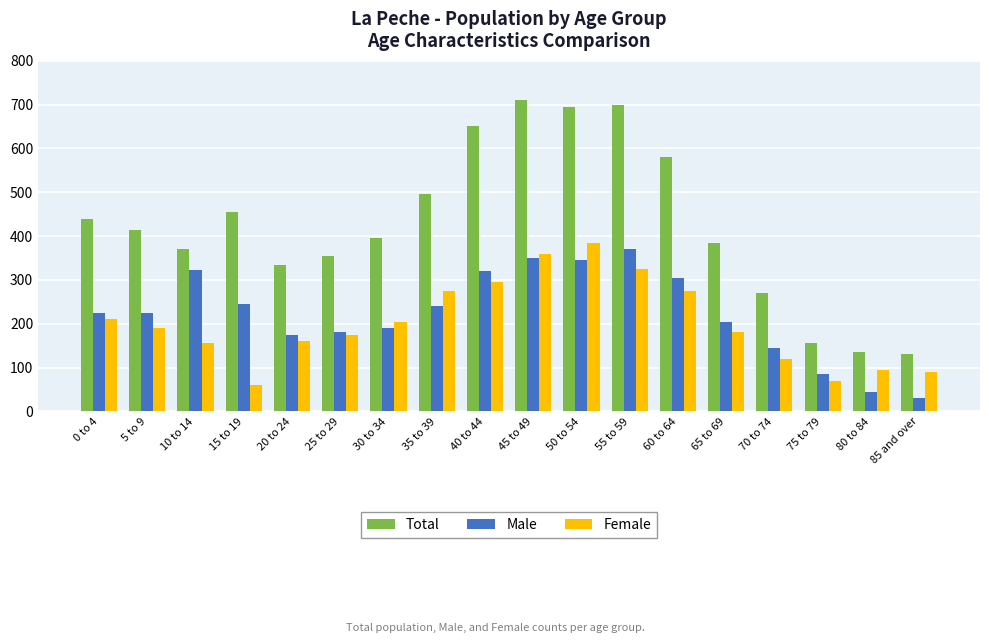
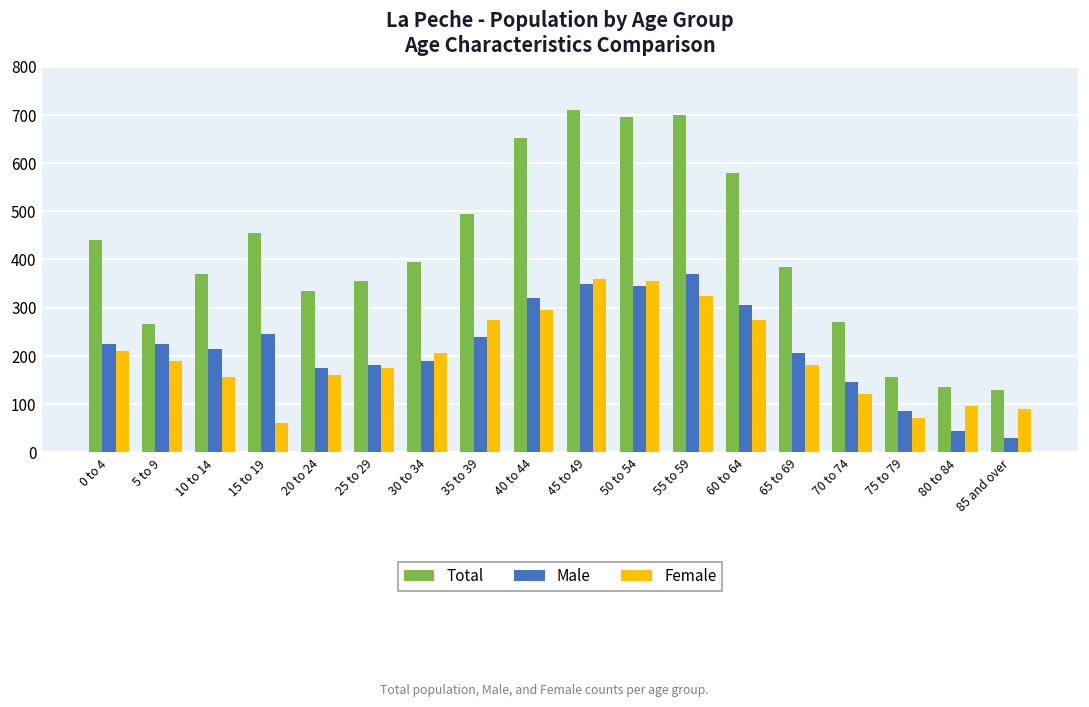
  {
    "Total": {
      "0 to 4": 440,
-     "5 to 9": 420,
+     "5 to 9": 270,
      "10 to 14": 370,
      "15 to 19": 460,
      "20 to 24": 340,
      "25 to 29": 360,
      "30 to 34": 400,
      "35 to 39": 500,
      "40 to 44": 650,
      "45 to 49": 710,
      "50 to 54": 700,
      "55 to 59": 700,
      "60 to 64": 580,
      "65 to 69": 390,
      "70 to 74": 270,
      "75 to 79": 160,
      "80 to 84": 140,
      "85 and over": 130
    },
    "Male": {
      "0 to 4": 230,
      "5 to 9": 230,
-     "10 to 14": 320,
+     "10 to 14": 220,
      "15 to 19": 250,
      "20 to 24": 180,
      "25 to 29": 180,
      "30 to 34": 190,
      "35 to 39": 240,
      "40 to 44": 320,
      "45 to 49": 350,
      "50 to 54": 350,
      "55 to 59": 370,
      "60 to 64": 310,
      "65 to 69": 210,
      "70 to 74": 150,
      "75 to 79": 90,
      "80 to 84": 50,
      "85 and over": 30
    },
    "Female": {
      "0 to 4": 210,
      "5 to 9": 190,
      "10 to 14": 160,
      "15 to 19": 60,
      "20 to 24": 160,
      "25 to 29": 180,
      "30 to 34": 210,
      "35 to 39": 270,
      "40 to 44": 300,
      "45 to 49": 360,
-     "50 to 54": 380,
+     "50 to 54": 360,
      "55 to 59": 330,
      "60 to 64": 280,
      "65 to 69": 180,
      "70 to 74": 120,
      "75 to 79": 70,
      "80 to 84": 100,
      "85 and over": 90
    }
  }
